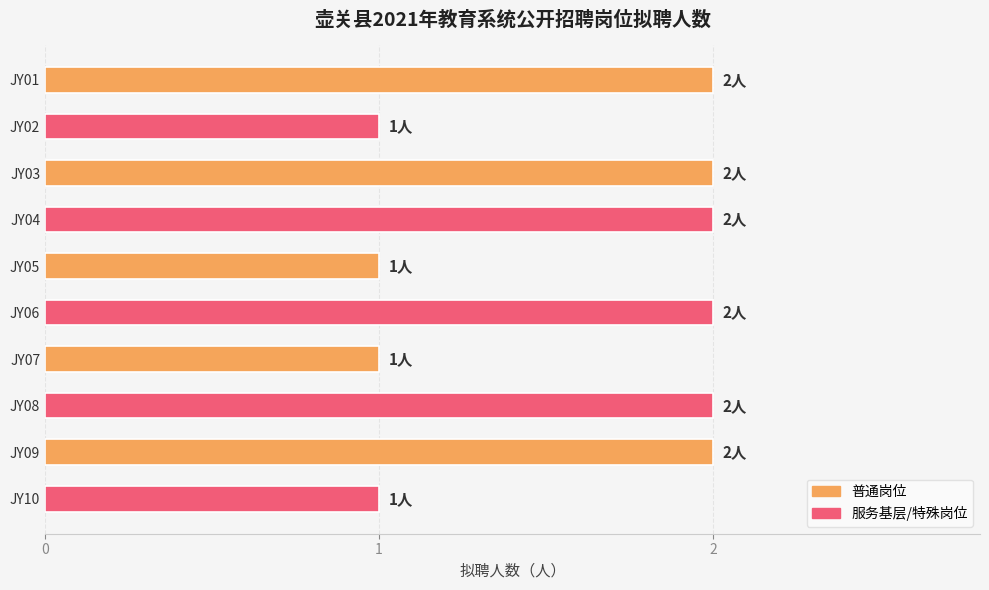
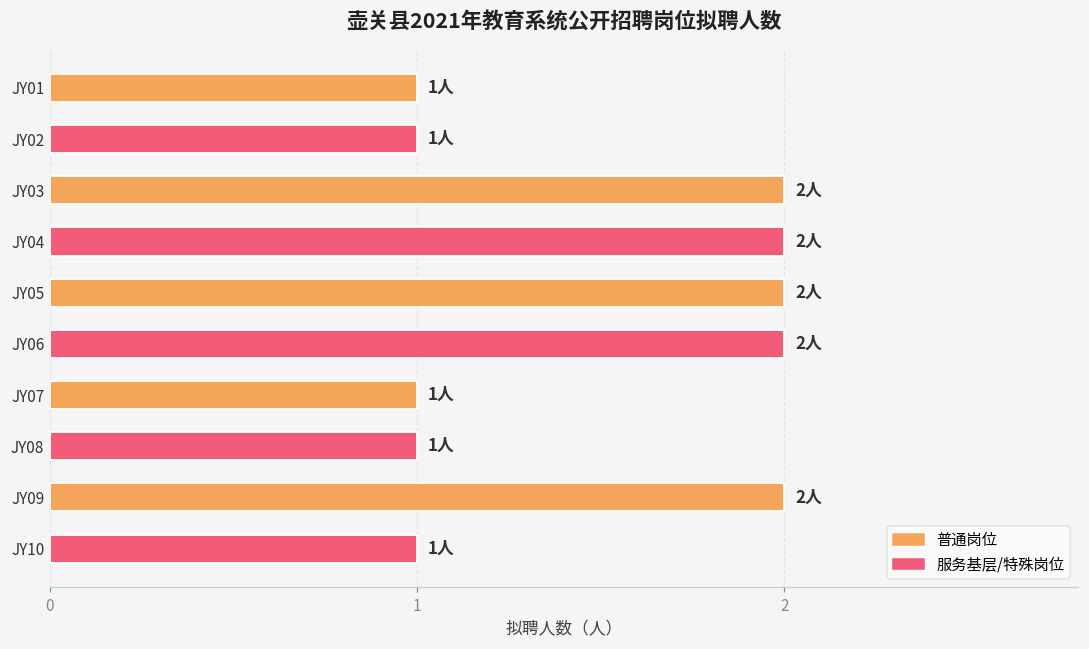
  {
-   "JY01": "2人",
+   "JY01": "1人",
    "JY02": "1人",
    "JY03": "2人",
    "JY04": "2人",
-   "JY05": "1人",
+   "JY05": "2人",
    "JY06": "2人",
    "JY07": "1人",
-   "JY08": "2人",
+   "JY08": "1人",
    "JY09": "2人",
    "JY10": "1人"
  }
